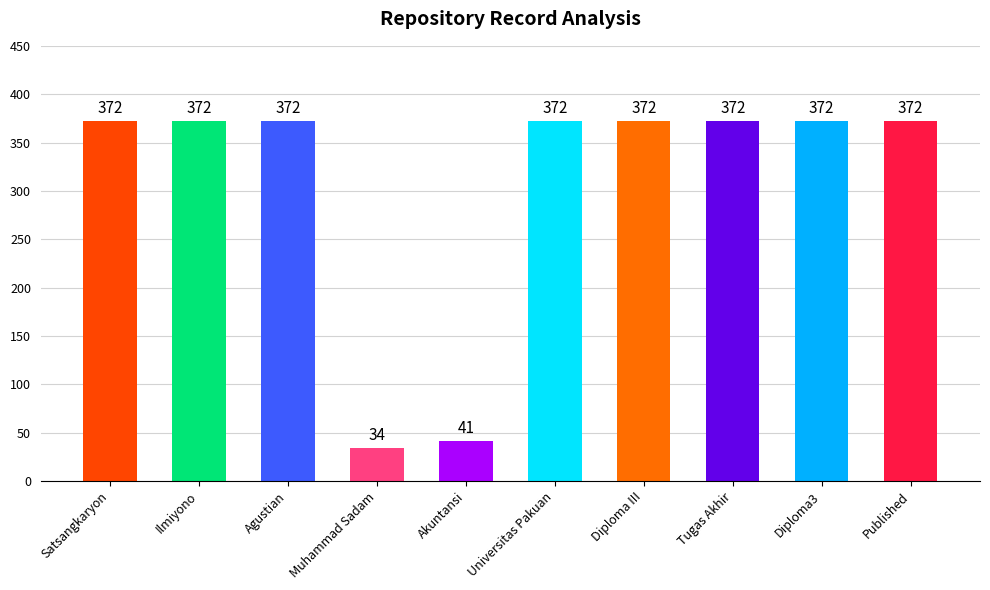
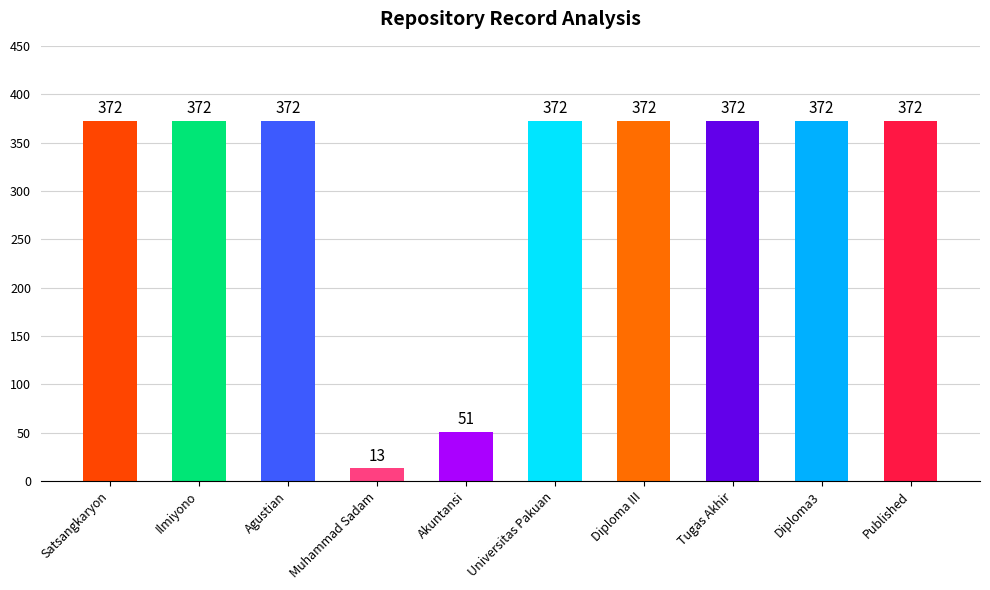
  {
    "Satsangkaryon": 372,
    "Ilmiyono": 372,
    "Agustian": 372,
-   "Muhammad Sadam": 34,
-   "Akuntansi": 41,
+   "Muhammad Sadam": 13,
+   "Akuntansi": 51,
    "Universitas Pakuan": 372,
    "Diploma III": 372,
    "Tugas Akhir": 372,
    "Diploma3": 372,
    "Published": 372
  }
